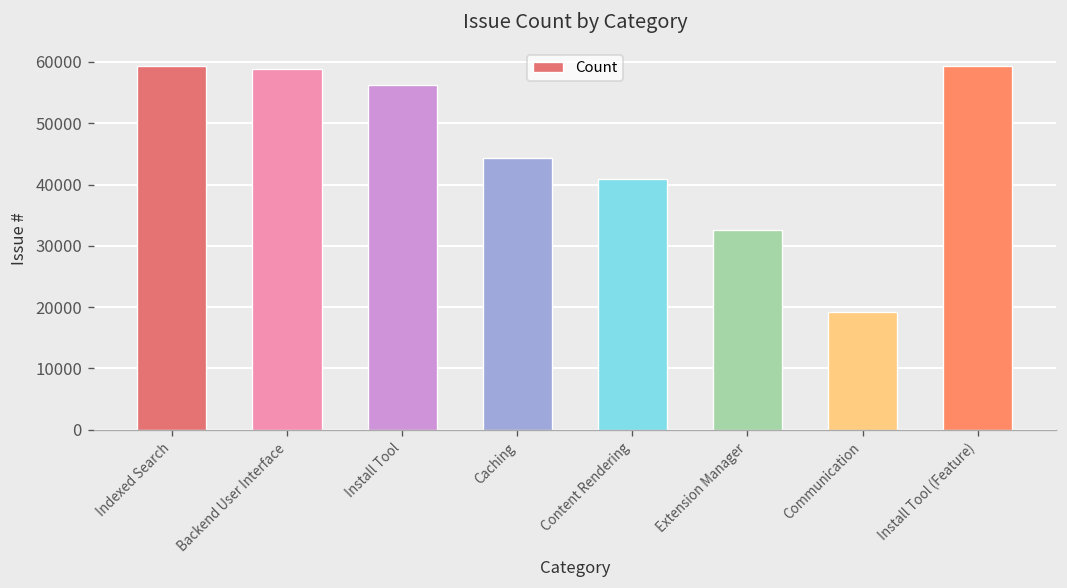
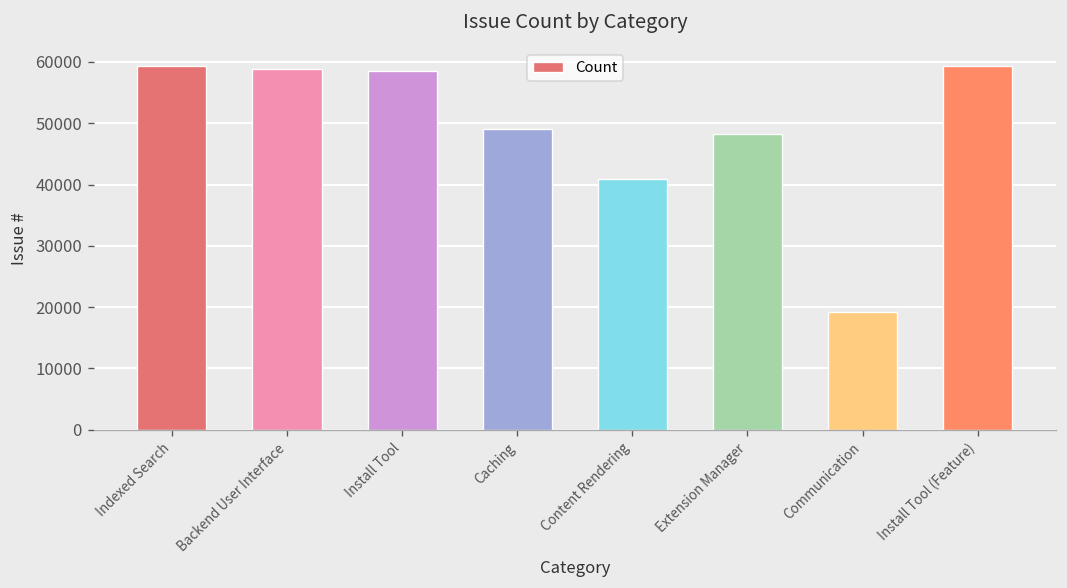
  {
    "Indexed Search": 59000,
    "Backend User Interface": 59000,
-   "Install Tool": 56000,
-   "Caching": 44000,
+   "Install Tool": 58000,
+   "Caching": 49000,
    "Content Rendering": 41000,
-   "Extension Manager": 33000,
+   "Extension Manager": 48000,
    "Communication": 19000,
    "Install Tool (Feature)": 59000
  }
